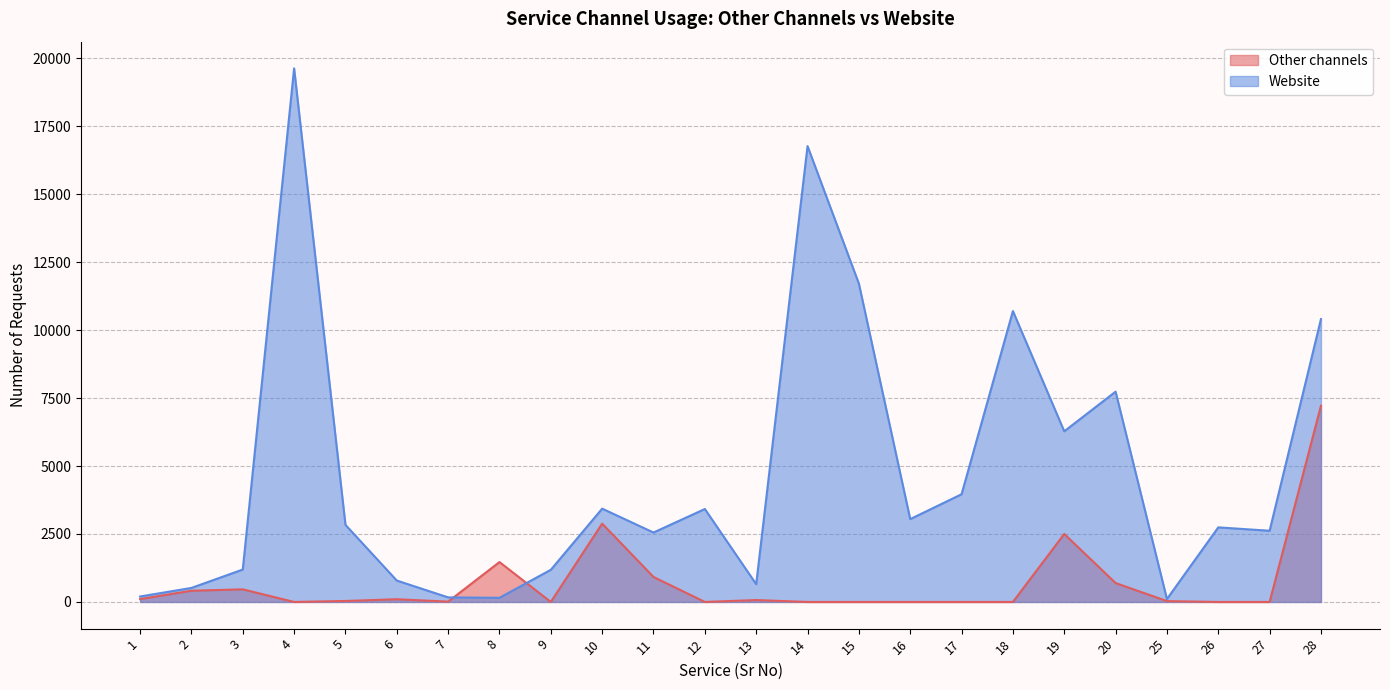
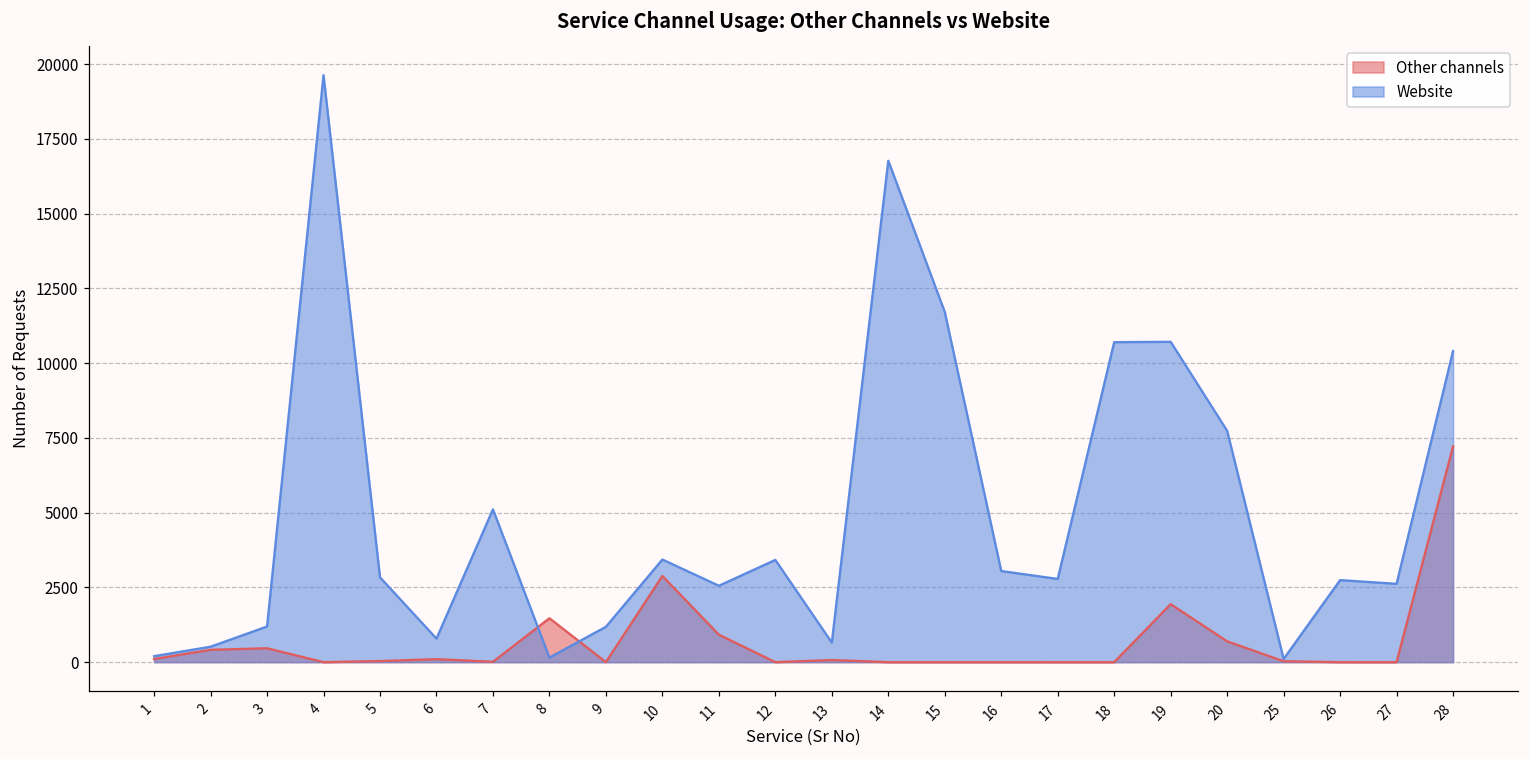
  {
    "Other channels": {
      "1": 100,
      "2": 400,
      "3": 500,
      "4": 0,
      "5": 0,
      "6": 100,
      "7": 0,
      "8": 1500,
      "9": 0,
      "10": 2900,
      "11": 900,
      "12": 0,
      "13": 100,
      "14": 0,
      "15": 0,
      "16": 0,
      "17": 0,
      "18": 0,
-     "19": 2500,
+     "19": 1900,
      "20": 700,
      "26": 0,
      "27": 0,
      "28": 7200
    },
    "Website": {
      "1": 200,
      "2": 500,
      "3": 1200,
      "4": 19600,
      "5": 2800,
      "6": 800,
-     "7": 200,
+     "7": 5100,
      "8": 200,
      "9": 1200,
      "10": 3400,
      "11": 2600,
      "12": 3400,
      "13": 700,
      "14": 16800,
      "15": 11700,
      "16": 3000,
-     "17": 4000,
+     "17": 2800,
      "18": 10700,
-     "19": 6300,
+     "19": 10700,
      "20": 7700,
      "26": 2700,
      "27": 2600,
      "28": 10400
    }
  }
